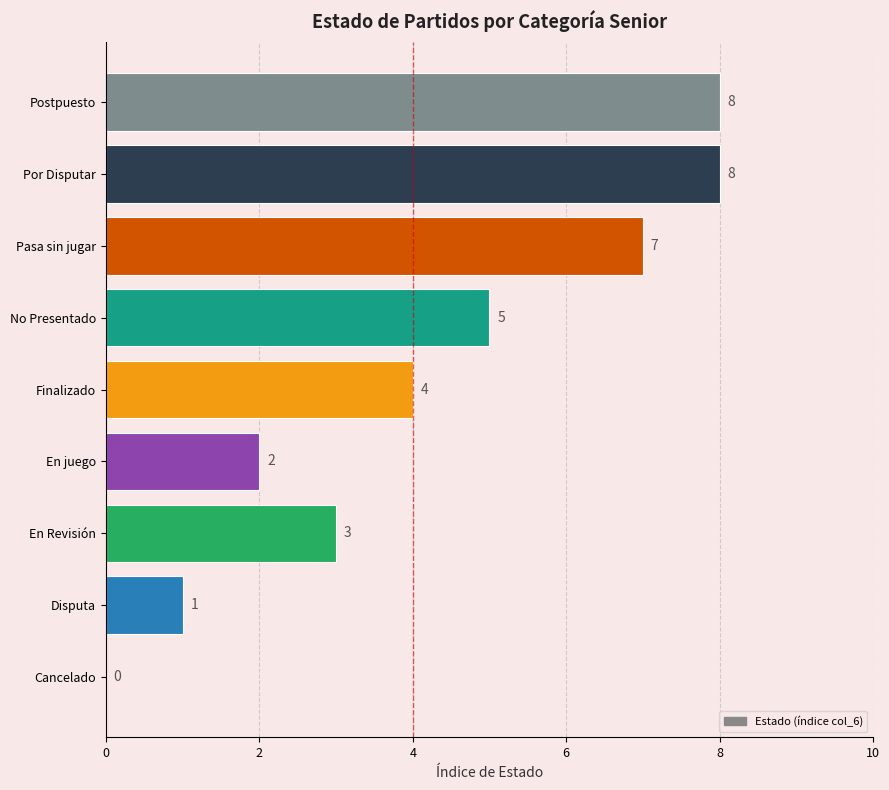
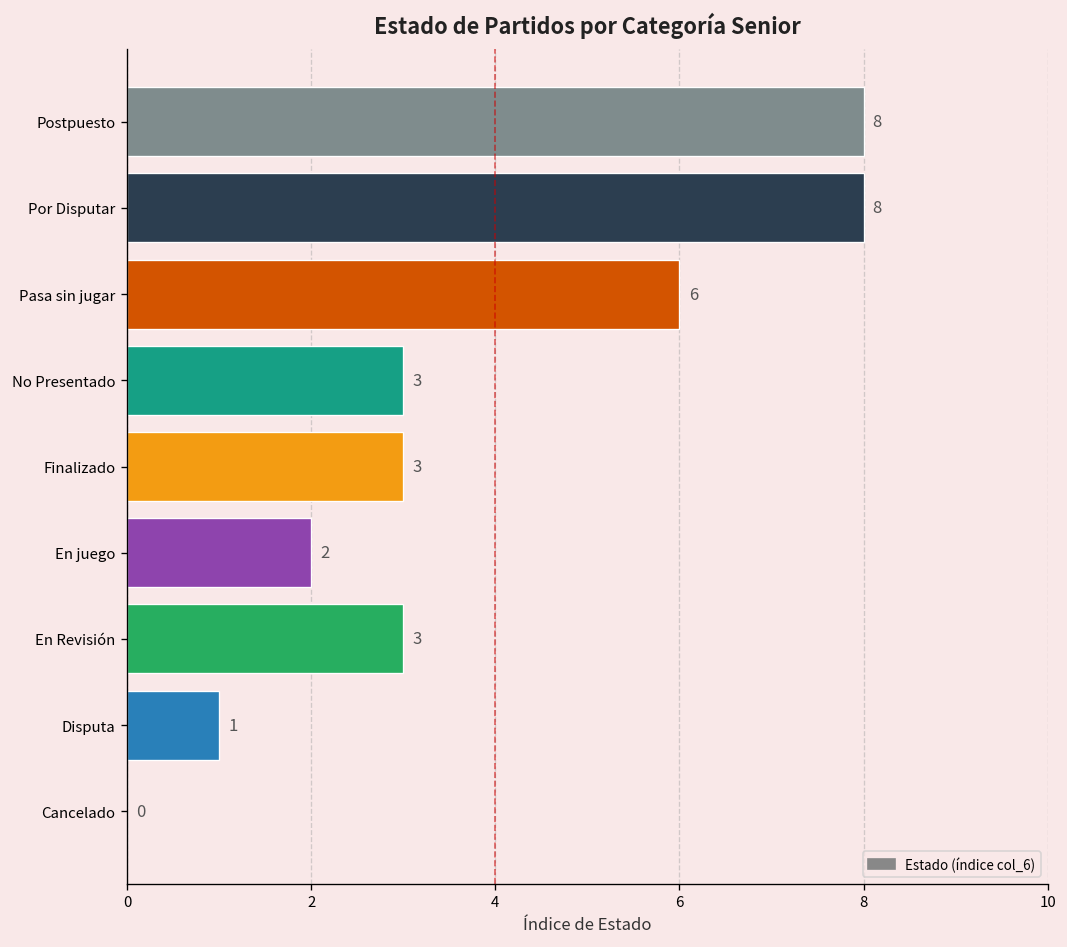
  {
    "Postpuesto": 8,
    "Por Disputar": 8,
-   "Pasa sin jugar": 7,
-   "No Presentado": 5,
-   "Finalizado": 4,
+   "Pasa sin jugar": 6,
+   "No Presentado": 3,
+   "Finalizado": 3,
    "En juego": 2,
    "En Revisión": 3,
    "Disputa": 1,
    "Cancelado": 0
  }
